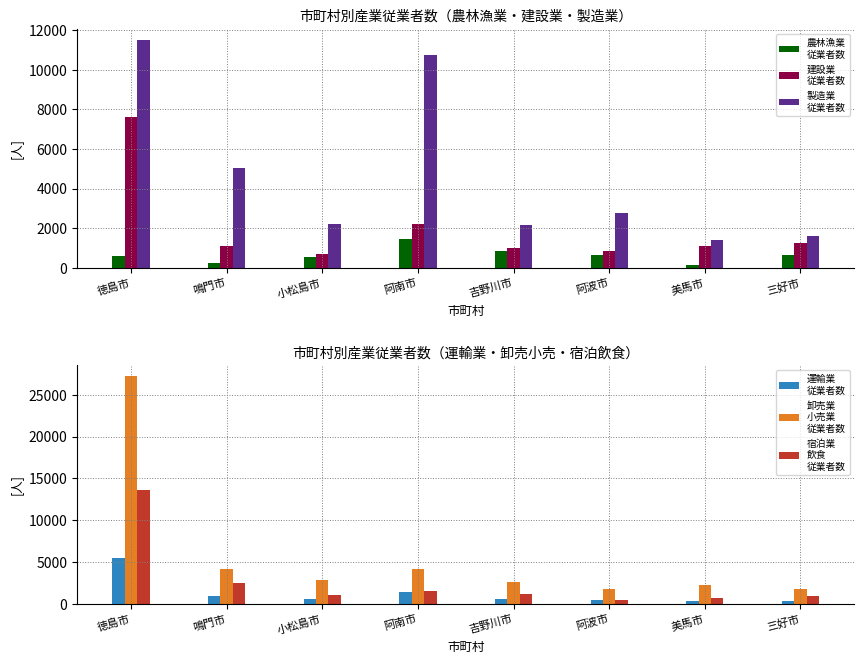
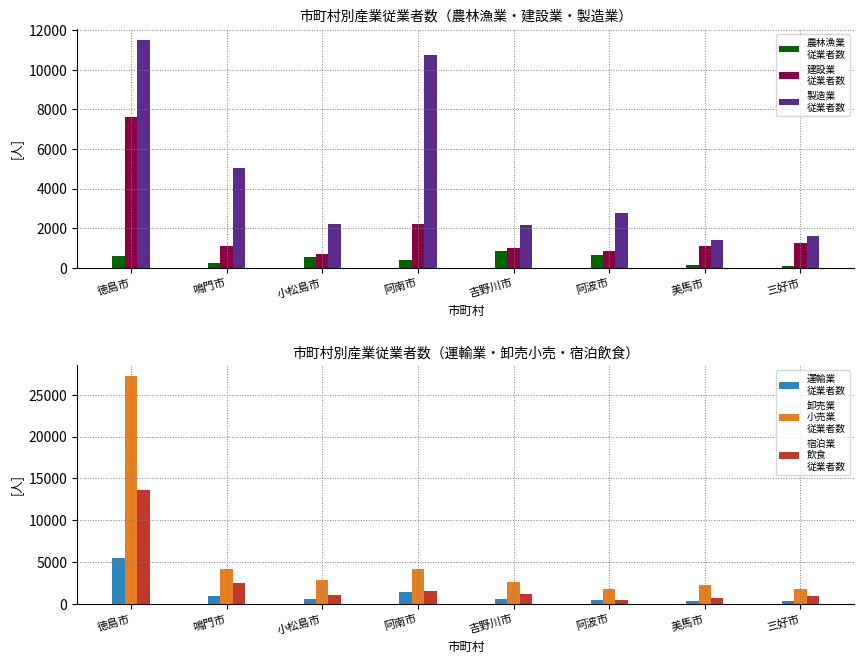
  {
    "市町村別産業従業者数（農林漁業・建設業・製造業）": {
      "農林漁業 従業者数": {
        "徳島市": 600,
        "鳴門市": 200,
        "小松島市": 500,
-       "阿南市": 1400,
+       "阿南市": 400,
        "吉野川市": 900,
        "阿波市": 600,
        "美馬市": 100,
-       "三好市": 700
+       "三好市": 100
      },
      "建設業 従業者数": {
        "徳島市": 7600,
        "鳴門市": 1100,
        "小松島市": 700,
        "阿南市": 2200,
        "吉野川市": 1000,
        "阿波市": 900,
        "美馬市": 1100,
        "三好市": 1200
      },
      "製造業 従業者数": {
        "徳島市": 11500,
        "鳴門市": 5100,
        "小松島市": 2200,
        "阿南市": 10800,
        "吉野川市": 2200,
        "阿波市": 2700,
        "美馬市": 1400,
        "三好市": 1600
      }
    },
    "市町村別産業従業者数（運輸業・卸売小売・宿泊飲食）": {
      "運輸業 従業者数": {
        "徳島市": 6000,
        "鳴門市": 1000,
        "小松島市": 1000,
        "阿南市": 1000,
        "吉野川市": 1000,
        "阿波市": 0,
        "美馬市": 0
      },
      "卸売業 小売業 従業者数": {
        "徳島市": 27000,
        "鳴門市": 4000,
        "小松島市": 3000,
        "阿南市": 4000,
        "吉野川市": 3000,
        "阿波市": 2000,
        "美馬市": 2000,
        "三好市": 2000
      },
      "宿泊業 飲食 従業者数": {
        "徳島市": 14000,
        "鳴門市": 2000,
        "小松島市": 1000,
        "阿南市": 2000,
        "吉野川市": 1000,
        "阿波市": 1000,
        "美馬市": 1000,
        "三好市": 1000
      }
    }
  }
